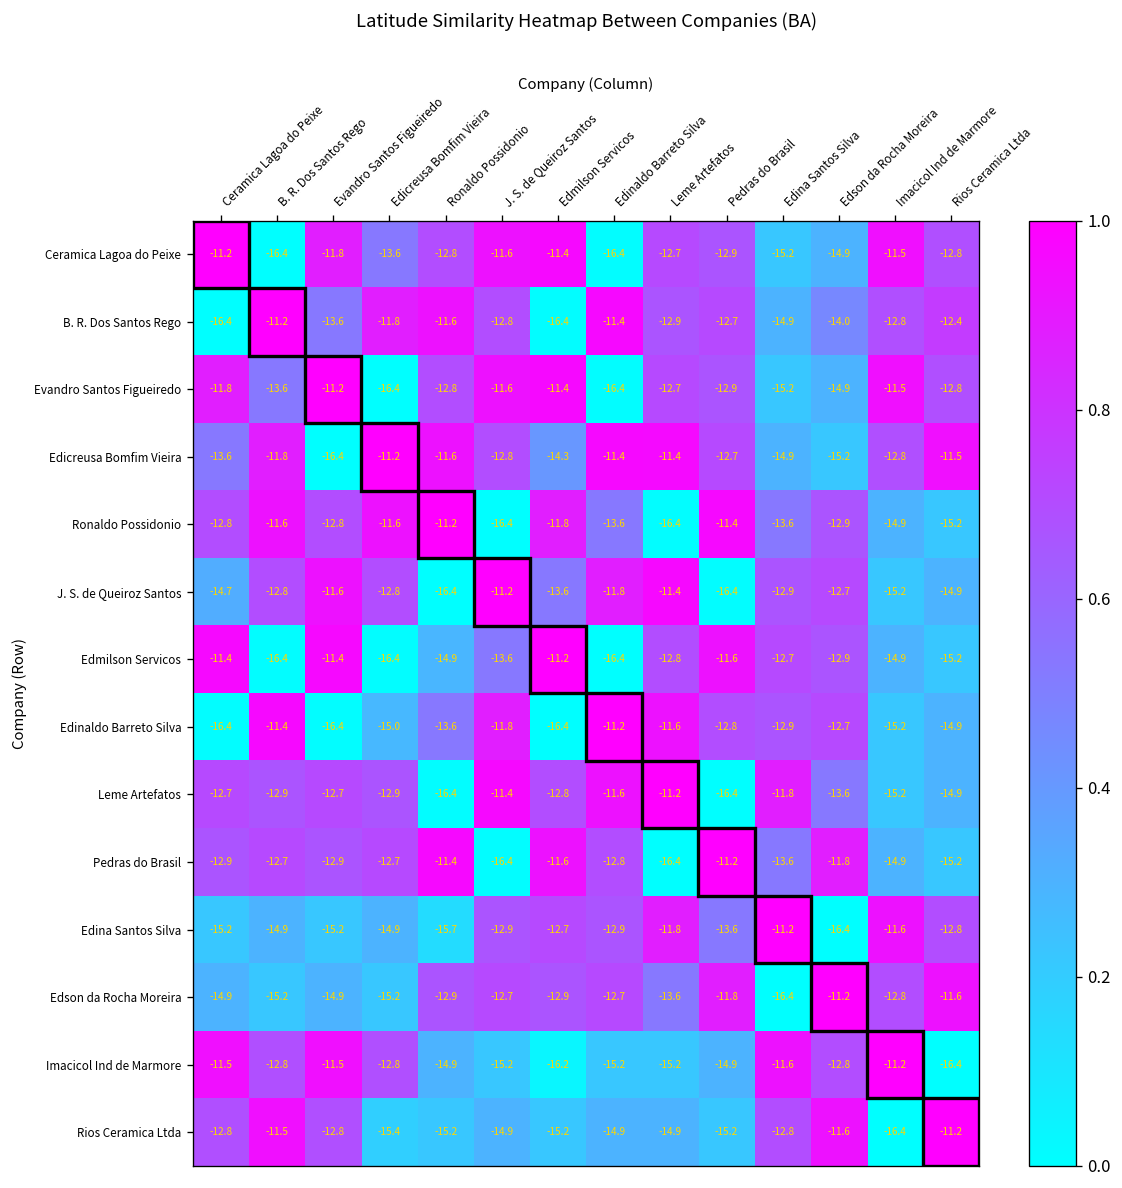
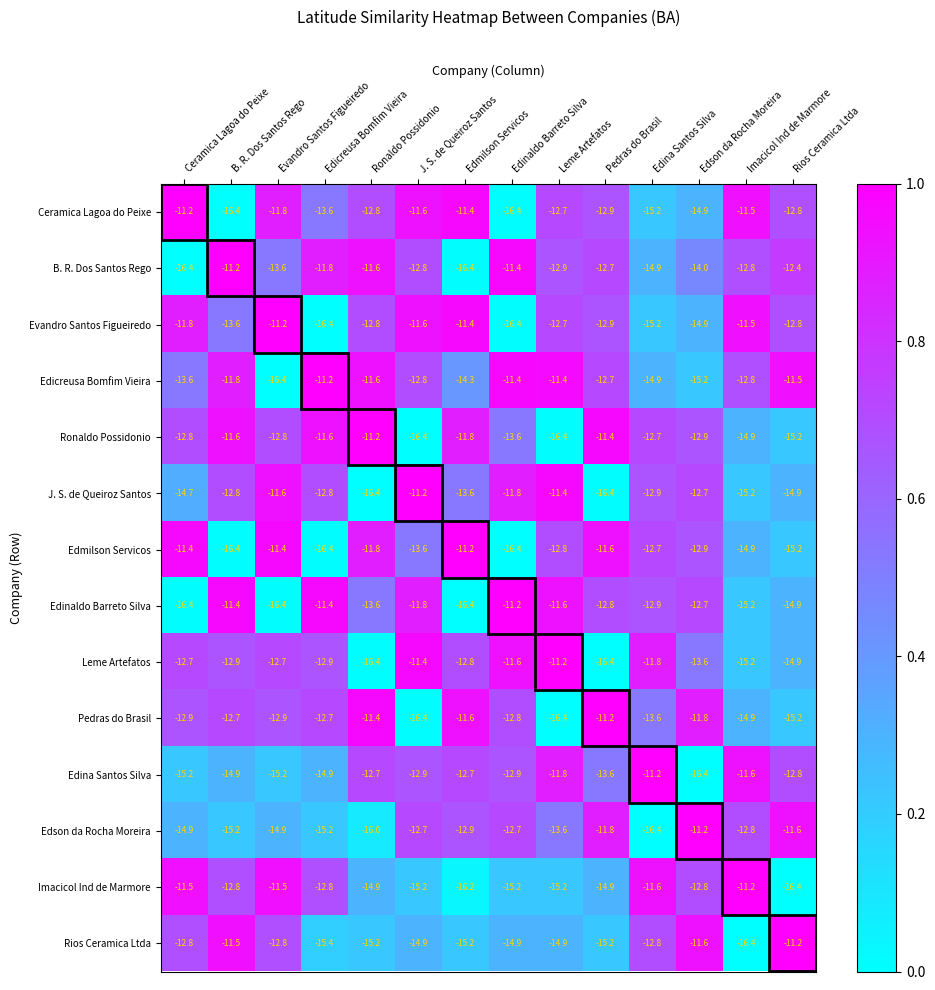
  {
    "Ceramica Lagoa do Peixe": {
      "Ceramica Lagoa do Peixe": -11.2,
      "B. R. Dos Santos Rego": -16.4,
      "Evandro Santos Figueiredo": -11.8,
      "Edicreusa Bomfim Vieira": -13.6,
      "Ronaldo Possidonio": -12.8,
      "J. S. de Queiroz Santos": -11.6,
      "Edmilson Servicos": -11.4,
      "Edinaldo Barreto Silva": -16.4,
      "Leme Artefatos": -12.7,
      "Pedras do Brasil": -12.9,
      "Edina Santos Silva": -15.2,
      "Edson da Rocha Moreira": -14.9,
      "Imacicol Ind de Marmore": -11.5,
      "Rios Ceramica Ltda": -12.8
    },
    "B. R. Dos Santos Rego": {
      "Ceramica Lagoa do Peixe": -16.4,
      "B. R. Dos Santos Rego": -11.2,
      "Evandro Santos Figueiredo": -13.6,
      "Edicreusa Bomfim Vieira": -11.8,
      "Ronaldo Possidonio": -11.6,
      "J. S. de Queiroz Santos": -12.8,
      "Edmilson Servicos": -16.4,
      "Edinaldo Barreto Silva": -11.4,
      "Leme Artefatos": -12.9,
      "Pedras do Brasil": -12.7,
      "Edina Santos Silva": -14.9,
      "Edson da Rocha Moreira": -14.0,
      "Imacicol Ind de Marmore": -12.8,
      "Rios Ceramica Ltda": -12.4
    },
    "Evandro Santos Figueiredo": {
      "Ceramica Lagoa do Peixe": -11.8,
      "B. R. Dos Santos Rego": -13.6,
      "Evandro Santos Figueiredo": -11.2,
      "Edicreusa Bomfim Vieira": -16.4,
      "Ronaldo Possidonio": -12.8,
      "J. S. de Queiroz Santos": -11.6,
      "Edmilson Servicos": -11.4,
      "Edinaldo Barreto Silva": -16.4,
      "Leme Artefatos": -12.7,
      "Pedras do Brasil": -12.9,
      "Edina Santos Silva": -15.2,
      "Edson da Rocha Moreira": -14.9,
      "Imacicol Ind de Marmore": -11.5,
      "Rios Ceramica Ltda": -12.8
    },
    "Edicreusa Bomfim Vieira": {
      "Ceramica Lagoa do Peixe": -13.6,
      "B. R. Dos Santos Rego": -11.8,
      "Evandro Santos Figueiredo": -16.4,
      "Edicreusa Bomfim Vieira": -11.2,
      "Ronaldo Possidonio": -11.6,
      "J. S. de Queiroz Santos": -12.8,
      "Edmilson Servicos": -14.3,
      "Edinaldo Barreto Silva": -11.4,
      "Leme Artefatos": -11.4,
      "Pedras do Brasil": -12.7,
      "Edina Santos Silva": -14.9,
      "Edson da Rocha Moreira": -15.2,
      "Imacicol Ind de Marmore": -12.8,
      "Rios Ceramica Ltda": -11.5
    },
    "Ronaldo Possidonio": {
      "Ceramica Lagoa do Peixe": -12.8,
      "B. R. Dos Santos Rego": -11.6,
      "Evandro Santos Figueiredo": -12.8,
      "Edicreusa Bomfim Vieira": -11.6,
      "Ronaldo Possidonio": -11.2,
      "J. S. de Queiroz Santos": -16.4,
      "Edmilson Servicos": -11.8,
      "Edinaldo Barreto Silva": -13.6,
      "Leme Artefatos": -16.4,
      "Pedras do Brasil": -11.4,
-     "Edina Santos Silva": -13.6,
+     "Edina Santos Silva": -12.7,
      "Edson da Rocha Moreira": -12.9,
      "Imacicol Ind de Marmore": -14.9,
      "Rios Ceramica Ltda": -15.2
    },
    "J. S. de Queiroz Santos": {
      "Ceramica Lagoa do Peixe": -14.7,
      "B. R. Dos Santos Rego": -12.8,
      "Evandro Santos Figueiredo": -11.6,
      "Edicreusa Bomfim Vieira": -12.8,
      "Ronaldo Possidonio": -16.4,
      "J. S. de Queiroz Santos": -11.2,
      "Edmilson Servicos": -13.6,
      "Edinaldo Barreto Silva": -11.8,
      "Leme Artefatos": -11.4,
      "Pedras do Brasil": -16.4,
      "Edina Santos Silva": -12.9,
      "Edson da Rocha Moreira": -12.7,
      "Imacicol Ind de Marmore": -15.2,
      "Rios Ceramica Ltda": -14.9
    },
    "Edmilson Servicos": {
      "Ceramica Lagoa do Peixe": -11.4,
      "B. R. Dos Santos Rego": -16.4,
      "Evandro Santos Figueiredo": -11.4,
      "Edicreusa Bomfim Vieira": -16.4,
-     "Ronaldo Possidonio": -14.9,
+     "Ronaldo Possidonio": -11.8,
      "J. S. de Queiroz Santos": -13.6,
      "Edmilson Servicos": -11.2,
      "Edinaldo Barreto Silva": -16.4,
      "Leme Artefatos": -12.8,
      "Pedras do Brasil": -11.6,
      "Edina Santos Silva": -12.7,
      "Edson da Rocha Moreira": -12.9,
      "Imacicol Ind de Marmore": -14.9,
      "Rios Ceramica Ltda": -15.2
    },
    "Edinaldo Barreto Silva": {
      "Ceramica Lagoa do Peixe": -16.4,
      "B. R. Dos Santos Rego": -11.4,
      "Evandro Santos Figueiredo": -16.4,
-     "Edicreusa Bomfim Vieira": -15.0,
+     "Edicreusa Bomfim Vieira": -11.4,
      "Ronaldo Possidonio": -13.6,
      "J. S. de Queiroz Santos": -11.8,
      "Edmilson Servicos": -16.4,
      "Edinaldo Barreto Silva": -11.2,
      "Leme Artefatos": -11.6,
      "Pedras do Brasil": -12.8,
      "Edina Santos Silva": -12.9,
      "Edson da Rocha Moreira": -12.7,
      "Imacicol Ind de Marmore": -15.2,
      "Rios Ceramica Ltda": -14.9
    },
    "Leme Artefatos": {
      "Ceramica Lagoa do Peixe": -12.7,
      "B. R. Dos Santos Rego": -12.9,
      "Evandro Santos Figueiredo": -12.7,
      "Edicreusa Bomfim Vieira": -12.9,
      "Ronaldo Possidonio": -16.4,
      "J. S. de Queiroz Santos": -11.4,
      "Edmilson Servicos": -12.8,
      "Edinaldo Barreto Silva": -11.6,
      "Leme Artefatos": -11.2,
      "Pedras do Brasil": -16.4,
      "Edina Santos Silva": -11.8,
      "Edson da Rocha Moreira": -13.6,
      "Imacicol Ind de Marmore": -15.2,
      "Rios Ceramica Ltda": -14.9
    },
    "Pedras do Brasil": {
      "Ceramica Lagoa do Peixe": -12.9,
      "B. R. Dos Santos Rego": -12.7,
      "Evandro Santos Figueiredo": -12.9,
      "Edicreusa Bomfim Vieira": -12.7,
      "Ronaldo Possidonio": -11.4,
      "J. S. de Queiroz Santos": -16.4,
      "Edmilson Servicos": -11.6,
      "Edinaldo Barreto Silva": -12.8,
      "Leme Artefatos": -16.4,
      "Pedras do Brasil": -11.2,
      "Edina Santos Silva": -13.6,
      "Edson da Rocha Moreira": -11.8,
      "Imacicol Ind de Marmore": -14.9,
      "Rios Ceramica Ltda": -15.2
    },
    "Edina Santos Silva": {
      "Ceramica Lagoa do Peixe": -15.2,
      "B. R. Dos Santos Rego": -14.9,
      "Evandro Santos Figueiredo": -15.2,
      "Edicreusa Bomfim Vieira": -14.9,
-     "Ronaldo Possidonio": -15.7,
+     "Ronaldo Possidonio": -12.7,
      "J. S. de Queiroz Santos": -12.9,
      "Edmilson Servicos": -12.7,
      "Edinaldo Barreto Silva": -12.9,
      "Leme Artefatos": -11.8,
      "Pedras do Brasil": -13.6,
      "Edina Santos Silva": -11.2,
      "Edson da Rocha Moreira": -16.4,
      "Imacicol Ind de Marmore": -11.6,
      "Rios Ceramica Ltda": -12.8
    },
    "Edson da Rocha Moreira": {
      "Ceramica Lagoa do Peixe": -14.9,
      "B. R. Dos Santos Rego": -15.2,
      "Evandro Santos Figueiredo": -14.9,
      "Edicreusa Bomfim Vieira": -15.2,
-     "Ronaldo Possidonio": -12.9,
+     "Ronaldo Possidonio": -16.0,
      "J. S. de Queiroz Santos": -12.7,
      "Edmilson Servicos": -12.9,
      "Edinaldo Barreto Silva": -12.7,
      "Leme Artefatos": -13.6,
      "Pedras do Brasil": -11.8,
      "Edina Santos Silva": -16.4,
      "Edson da Rocha Moreira": -11.2,
      "Imacicol Ind de Marmore": -12.8,
      "Rios Ceramica Ltda": -11.6
    },
    "Imacicol Ind de Marmore": {
      "Ceramica Lagoa do Peixe": -11.5,
      "B. R. Dos Santos Rego": -12.8,
      "Evandro Santos Figueiredo": -11.5,
      "Edicreusa Bomfim Vieira": -12.8,
      "Ronaldo Possidonio": -14.9,
      "J. S. de Queiroz Santos": -15.2,
      "Edmilson Servicos": -16.2,
      "Edinaldo Barreto Silva": -15.2,
      "Leme Artefatos": -15.2,
      "Pedras do Brasil": -14.9,
      "Edina Santos Silva": -11.6,
      "Edson da Rocha Moreira": -12.8,
      "Imacicol Ind de Marmore": -11.2,
      "Rios Ceramica Ltda": -16.4
    },
    "Rios Ceramica Ltda": {
      "Ceramica Lagoa do Peixe": -12.8,
      "B. R. Dos Santos Rego": -11.5,
      "Evandro Santos Figueiredo": -12.8,
      "Edicreusa Bomfim Vieira": -15.4,
      "Ronaldo Possidonio": -15.2,
      "J. S. de Queiroz Santos": -14.9,
      "Edmilson Servicos": -15.2,
      "Edinaldo Barreto Silva": -14.9,
      "Leme Artefatos": -14.9,
      "Pedras do Brasil": -15.2,
      "Edina Santos Silva": -12.8,
      "Edson da Rocha Moreira": -11.6,
      "Imacicol Ind de Marmore": -16.4,
      "Rios Ceramica Ltda": -11.2
    }
  }
